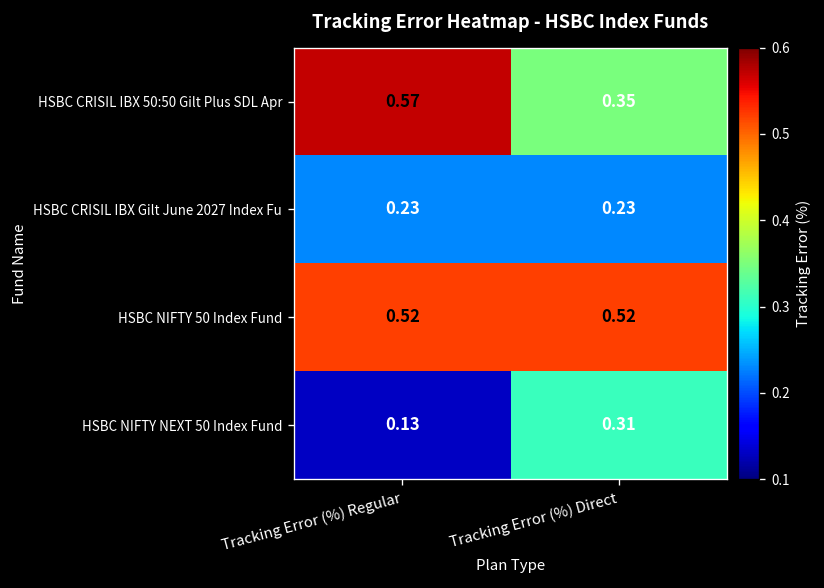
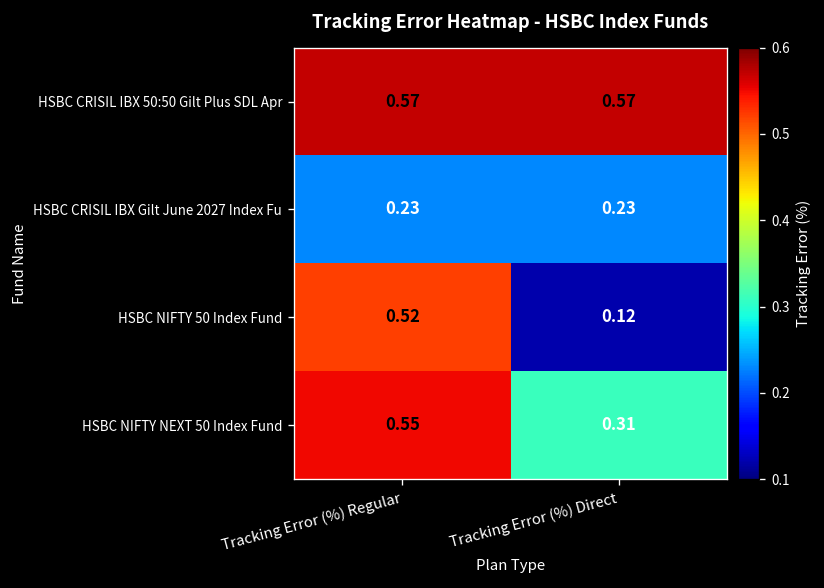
  {
    "HSBC CRISIL IBX 50:50 Gilt Plus SDL Apr": {
      "Tracking Error (%) Regular": 0.57,
-     "Tracking Error (%) Direct": 0.35
+     "Tracking Error (%) Direct": 0.57
    },
    "HSBC CRISIL IBX Gilt June 2027 Index Fu": {
      "Tracking Error (%) Regular": 0.23,
      "Tracking Error (%) Direct": 0.23
    },
    "HSBC NIFTY 50 Index Fund": {
      "Tracking Error (%) Regular": 0.52,
-     "Tracking Error (%) Direct": 0.52
+     "Tracking Error (%) Direct": 0.12
    },
    "HSBC NIFTY NEXT 50 Index Fund": {
-     "Tracking Error (%) Regular": 0.13,
+     "Tracking Error (%) Regular": 0.55,
      "Tracking Error (%) Direct": 0.31
    }
  }
